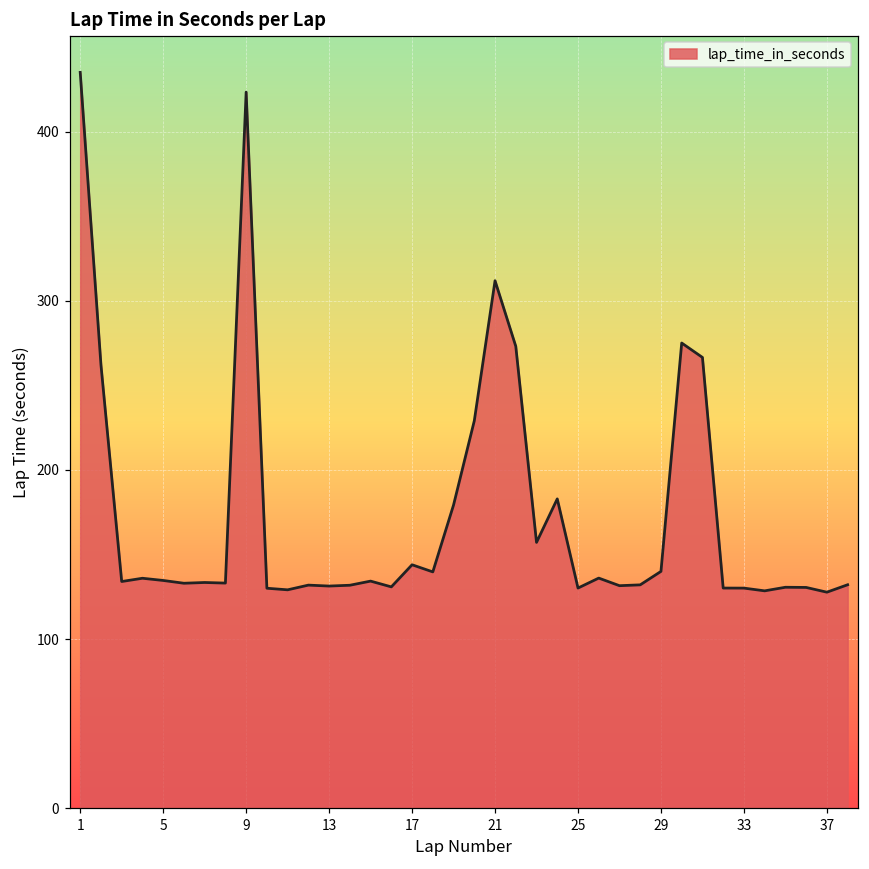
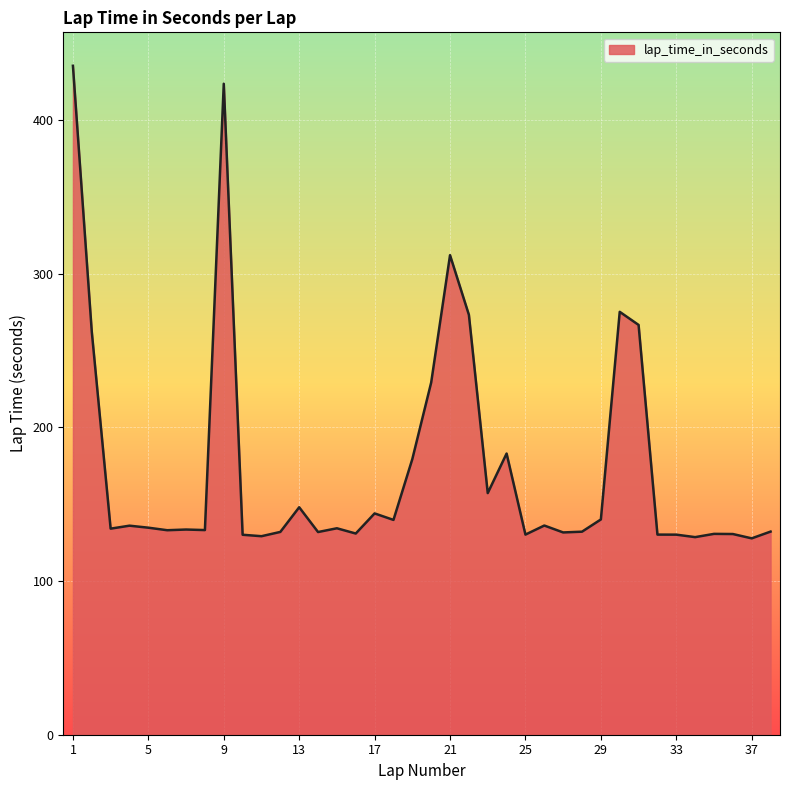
  {
    "1": 435,
    "5": 135,
    "9": 423,
-   "13": 131,
+   "13": 148,
    "17": 144,
    "21": 312,
    "25": 130,
    "29": 140,
    "33": 130,
    "37": 128
  }
